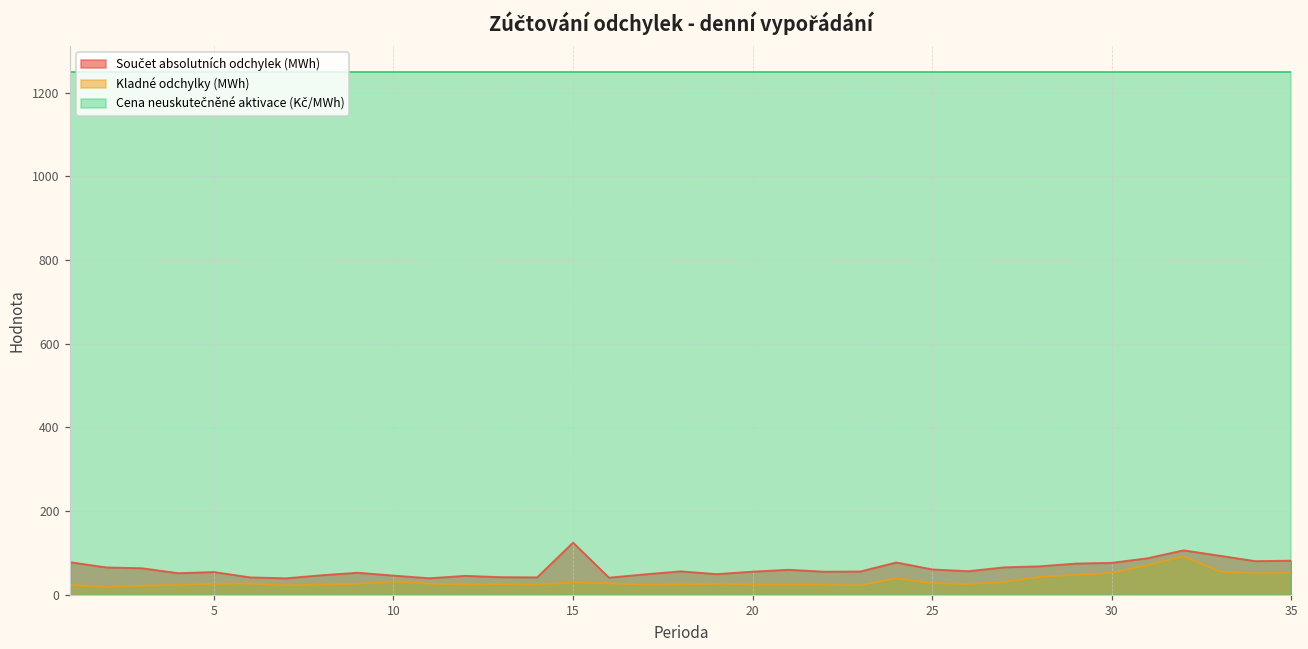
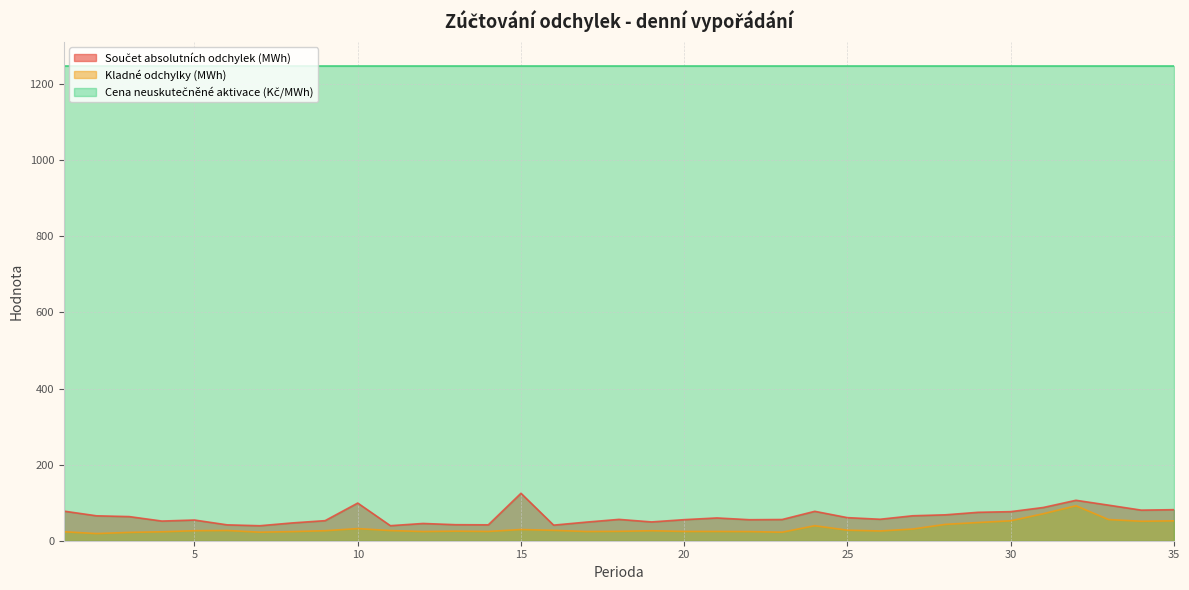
  {
    "Součet absolutních odchylek (MWh)": {
      "5": 50,
-     "10": 50,
+     "10": 100,
      "15": 120,
      "20": 60,
      "25": 60,
      "30": 80,
      "35": 80
    },
    "Kladné odchylky (MWh)": {
      "5": 30,
      "10": 30,
      "15": 30,
      "20": 20,
      "25": 30,
      "30": 50,
      "35": 50
    },
    "Cena neuskutečněné aktivace (Kč/MWh)": {
      "10": 1250,
      "15": 1250,
      "20": 1250,
      "25": 1250,
      "30": 1250,
      "35": 1250
    }
  }
